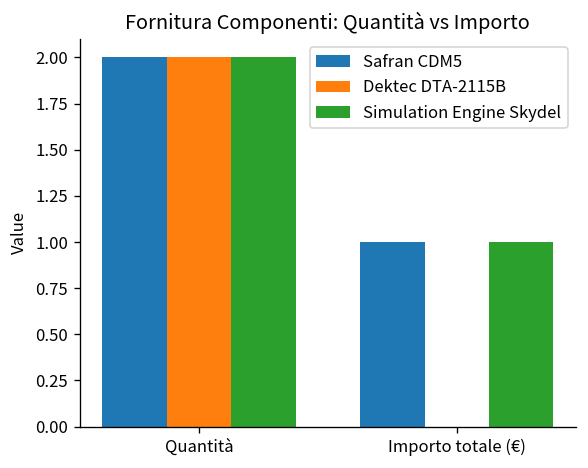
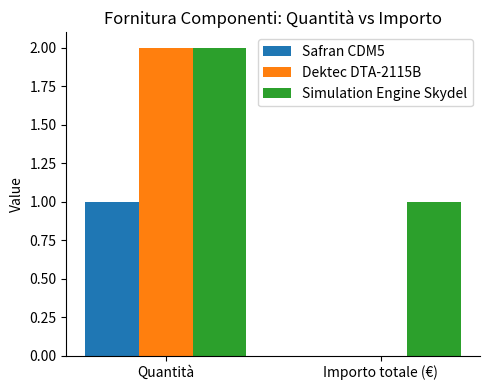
  {
    "Safran CDM5": {
-     "Quantità": 2,
-     "Importo totale (€)": 1
+     "Quantità": 1,
+     "Importo totale (€)": 0
    },
    "Dektec DTA-2115B": {
      "Quantità": 2,
      "Importo totale (€)": 0
    },
    "Simulation Engine Skydel": {
      "Quantità": 2,
      "Importo totale (€)": 1
    }
  }
